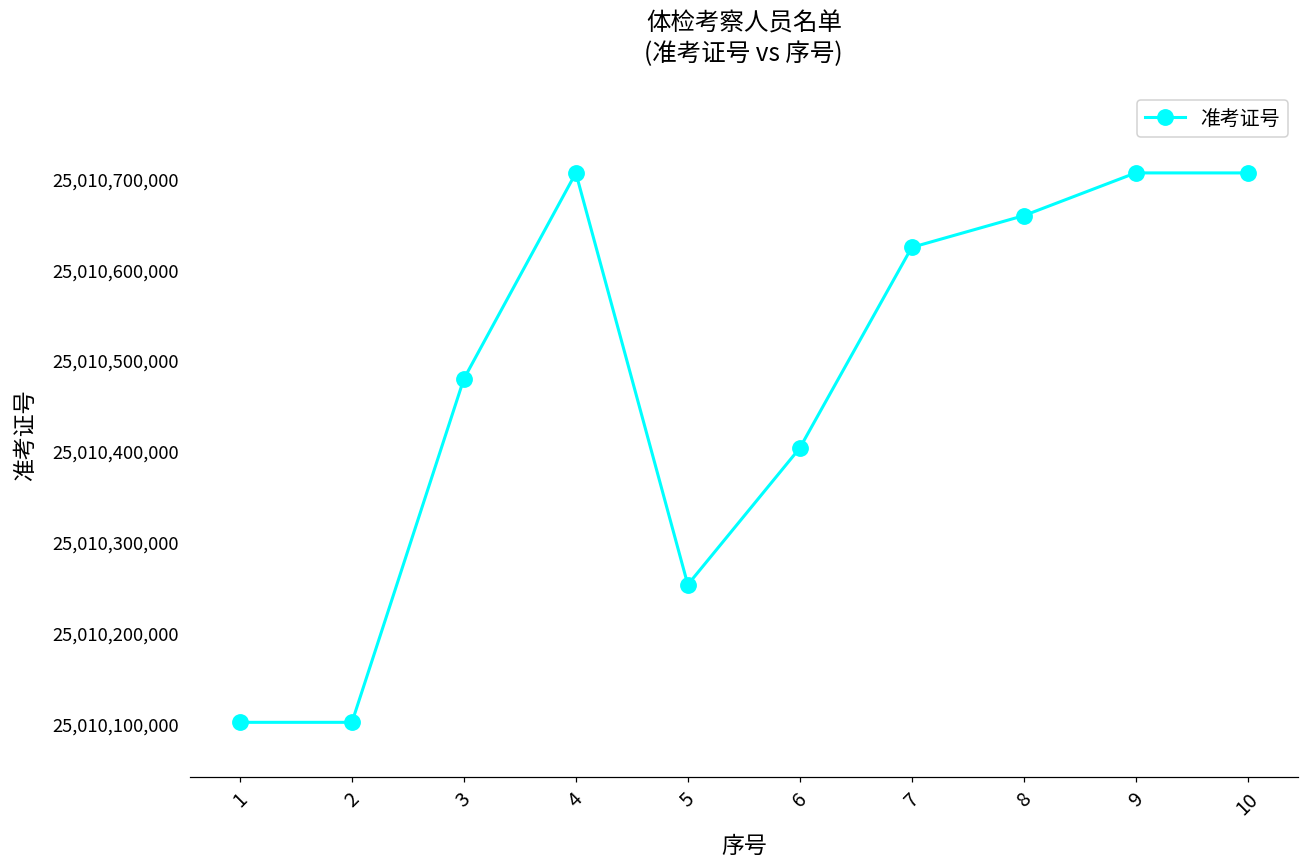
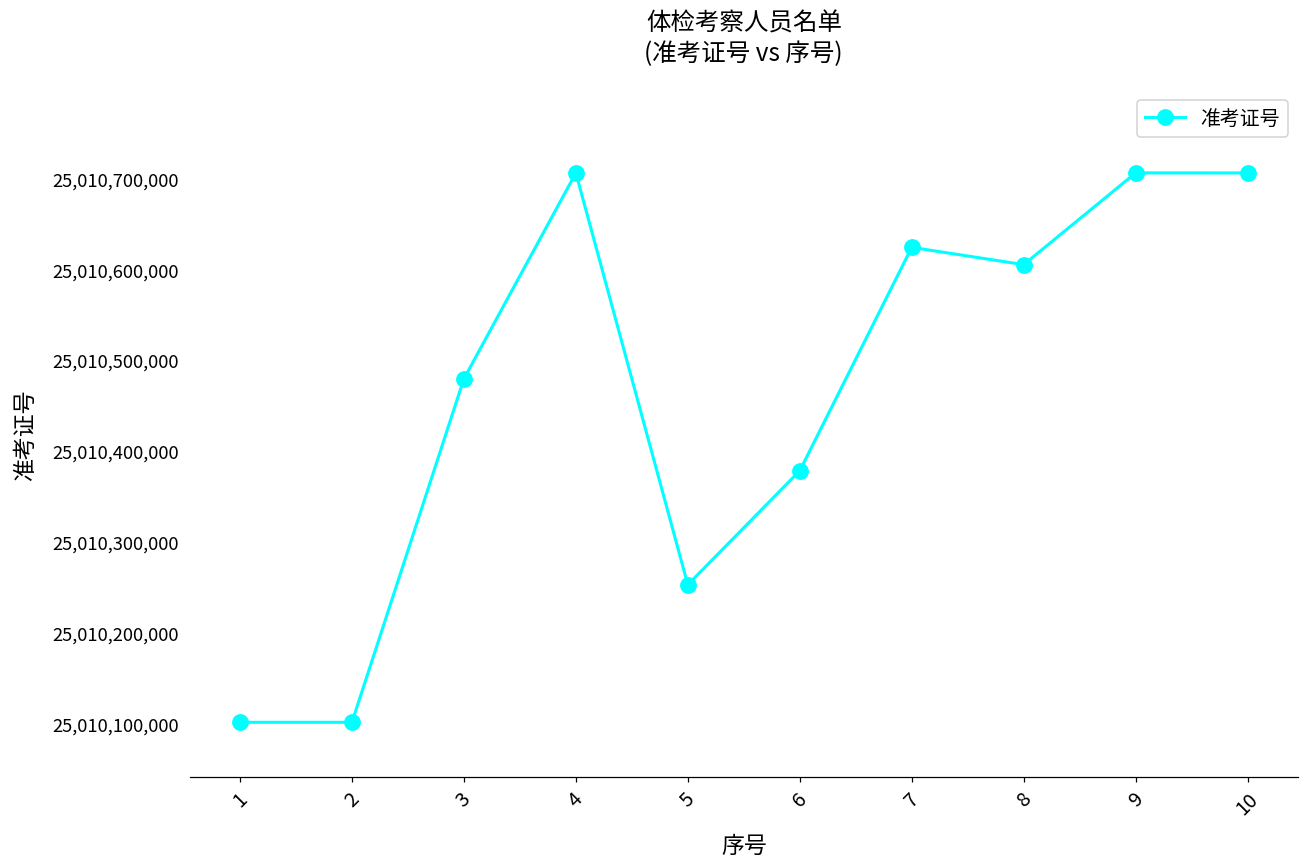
  {
    "1": "25,010,100,000",
    "2": "25,010,100,000",
    "3": "25,010,480,000",
    "4": "25,010,710,000",
    "5": "25,010,250,000",
-   "6": "25,010,400,000",
+   "6": "25,010,380,000",
    "7": "25,010,620,000",
-   "8": "25,010,660,000",
+   "8": "25,010,610,000",
    "9": "25,010,710,000",
    "10": "25,010,710,000"
  }
